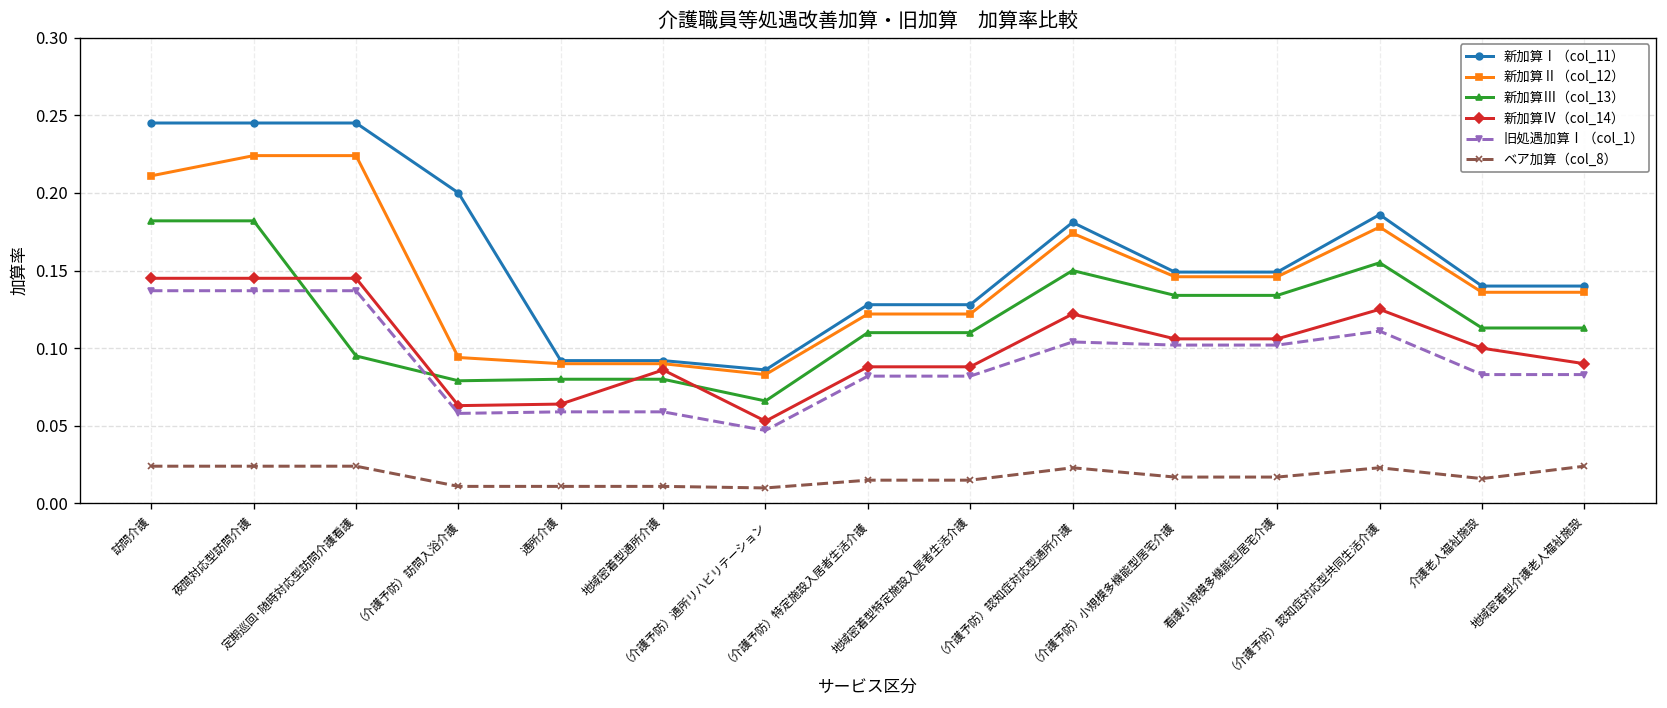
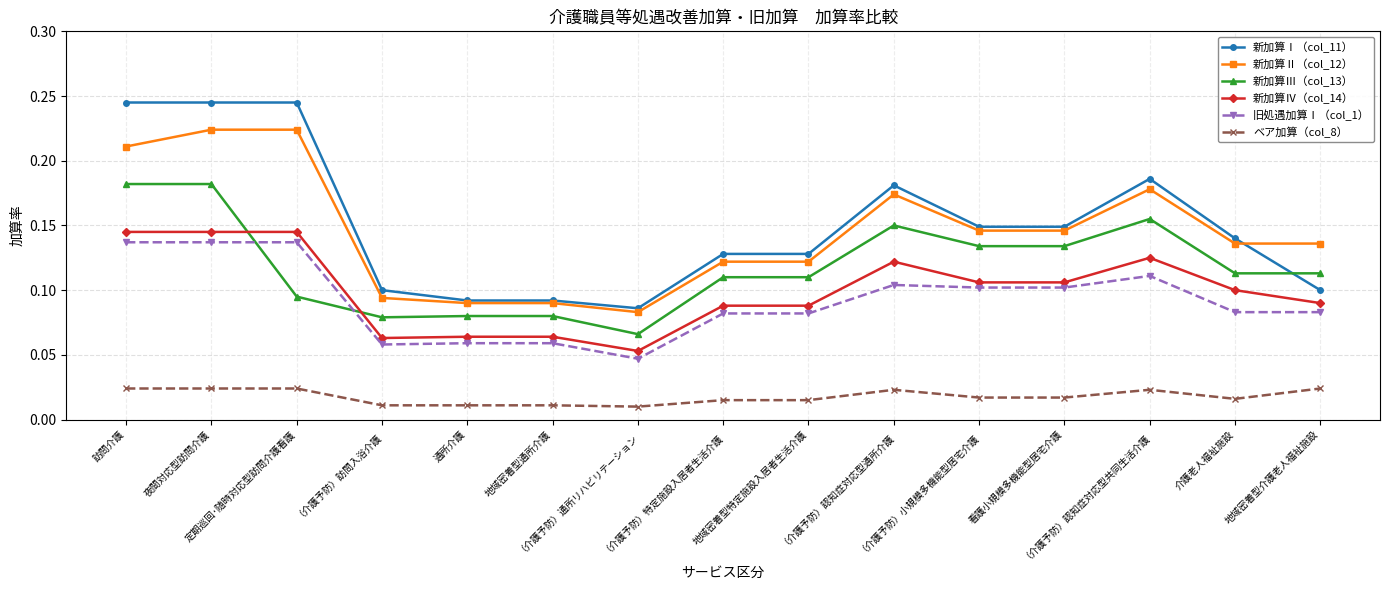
  {
    "新加算Ⅰ（col_11）": {
      "訪問介護": 0.245,
      "夜間対応型訪問介護": 0.245,
      "定期巡回･随時対応型訪問介護看護": 0.245,
-     "（介護予防）訪問入浴介護": 0.2,
+     "（介護予防）訪問入浴介護": 0.1,
      "通所介護": 0.092,
      "地域密着型通所介護": 0.092,
      "（介護予防）通所リハビリテーション": 0.086,
      "（介護予防）特定施設入居者生活介護": 0.128,
      "地域密着型特定施設入居者生活介護": 0.128,
      "（介護予防）認知症対応型通所介護": 0.18,
      "（介護予防）小規模多機能型居宅介護": 0.15,
      "看護小規模多機能型居宅介護": 0.15,
      "（介護予防）認知症対応型共同生活介護": 0.186,
      "介護老人福祉施設": 0.14,
-     "地域密着型介護老人福祉施設": 0.14
+     "地域密着型介護老人福祉施設": 0.10
    },
    "新加算Ⅱ（col_12）": {
      "訪問介護": 0.211,
      "夜間対応型訪問介護": 0.224,
      "定期巡回･随時対応型訪問介護看護": 0.224,
      "（介護予防）訪問入浴介護": 0.094,
      "通所介護": 0.090,
      "地域密着型通所介護": 0.090,
      "（介護予防）通所リハビリテーション": 0.083,
      "（介護予防）特定施設入居者生活介護": 0.122,
      "地域密着型特定施設入居者生活介護": 0.122,
      "（介護予防）認知症対応型通所介護": 0.174,
      "（介護予防）小規模多機能型居宅介護": 0.146,
      "看護小規模多機能型居宅介護": 0.146,
      "（介護予防）認知症対応型共同生活介護": 0.178,
      "介護老人福祉施設": 0.136,
      "地域密着型介護老人福祉施設": 0.136
    },
    "新加算Ⅲ（col_13）": {
      "訪問介護": 0.182,
      "夜間対応型訪問介護": 0.182,
      "定期巡回･随時対応型訪問介護看護": 0.095,
      "（介護予防）訪問入浴介護": 0.079,
      "通所介護": 0.080,
      "地域密着型通所介護": 0.080,
      "（介護予防）通所リハビリテーション": 0.066,
      "（介護予防）特定施設入居者生活介護": 0.110,
      "地域密着型特定施設入居者生活介護": 0.110,
      "（介護予防）認知症対応型通所介護": 0.150,
      "（介護予防）小規模多機能型居宅介護": 0.134,
      "看護小規模多機能型居宅介護": 0.134,
      "（介護予防）認知症対応型共同生活介護": 0.155,
      "介護老人福祉施設": 0.113,
      "地域密着型介護老人福祉施設": 0.113
    },
    "新加算Ⅳ（col_14）": {
      "訪問介護": 0.145,
      "夜間対応型訪問介護": 0.145,
      "定期巡回･随時対応型訪問介護看護": 0.145,
      "（介護予防）訪問入浴介護": 0.063,
      "通所介護": 0.064,
-     "地域密着型通所介護": 0.086,
+     "地域密着型通所介護": 0.064,
      "（介護予防）通所リハビリテーション": 0.053,
      "（介護予防）特定施設入居者生活介護": 0.088,
      "地域密着型特定施設入居者生活介護": 0.088,
      "（介護予防）認知症対応型通所介護": 0.122,
      "（介護予防）小規模多機能型居宅介護": 0.106,
      "看護小規模多機能型居宅介護": 0.106,
      "（介護予防）認知症対応型共同生活介護": 0.125,
      "介護老人福祉施設": 0.100,
      "地域密着型介護老人福祉施設": 0.090
    },
    "旧処遇加算Ⅰ（col_1）": {
      "訪問介護": 0.137,
      "夜間対応型訪問介護": 0.137,
      "定期巡回･随時対応型訪問介護看護": 0.137,
      "（介護予防）訪問入浴介護": 0.058,
      "通所介護": 0.059,
      "地域密着型通所介護": 0.059,
      "（介護予防）通所リハビリテーション": 0.047,
      "（介護予防）特定施設入居者生活介護": 0.082,
      "地域密着型特定施設入居者生活介護": 0.082,
      "（介護予防）認知症対応型通所介護": 0.104,
      "（介護予防）小規模多機能型居宅介護": 0.102,
      "看護小規模多機能型居宅介護": 0.102,
      "（介護予防）認知症対応型共同生活介護": 0.111,
      "介護老人福祉施設": 0.083,
      "地域密着型介護老人福祉施設": 0.083
    },
    "ベア加算（col_8）": {
      "訪問介護": 0.024,
      "夜間対応型訪問介護": 0.024,
      "定期巡回･随時対応型訪問介護看護": 0.024,
      "（介護予防）訪問入浴介護": 0.011,
      "通所介護": 0.011,
      "地域密着型通所介護": 0.011,
      "（介護予防）通所リハビリテーション": 0.010,
      "（介護予防）特定施設入居者生活介護": 0.015,
      "地域密着型特定施設入居者生活介護": 0.015,
      "（介護予防）認知症対応型通所介護": 0.023,
      "（介護予防）小規模多機能型居宅介護": 0.017,
      "看護小規模多機能型居宅介護": 0.017,
      "（介護予防）認知症対応型共同生活介護": 0.023,
      "介護老人福祉施設": 0.016,
      "地域密着型介護老人福祉施設": 0.024
    }
  }
